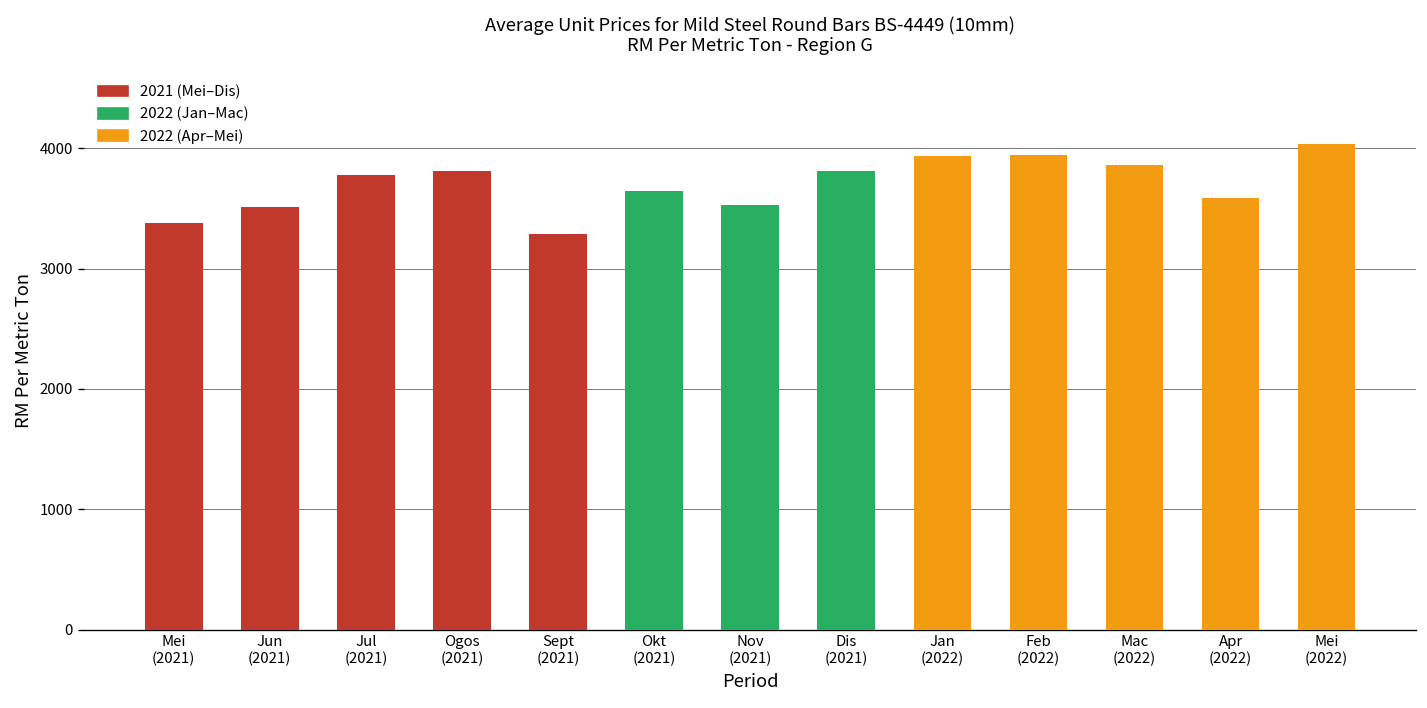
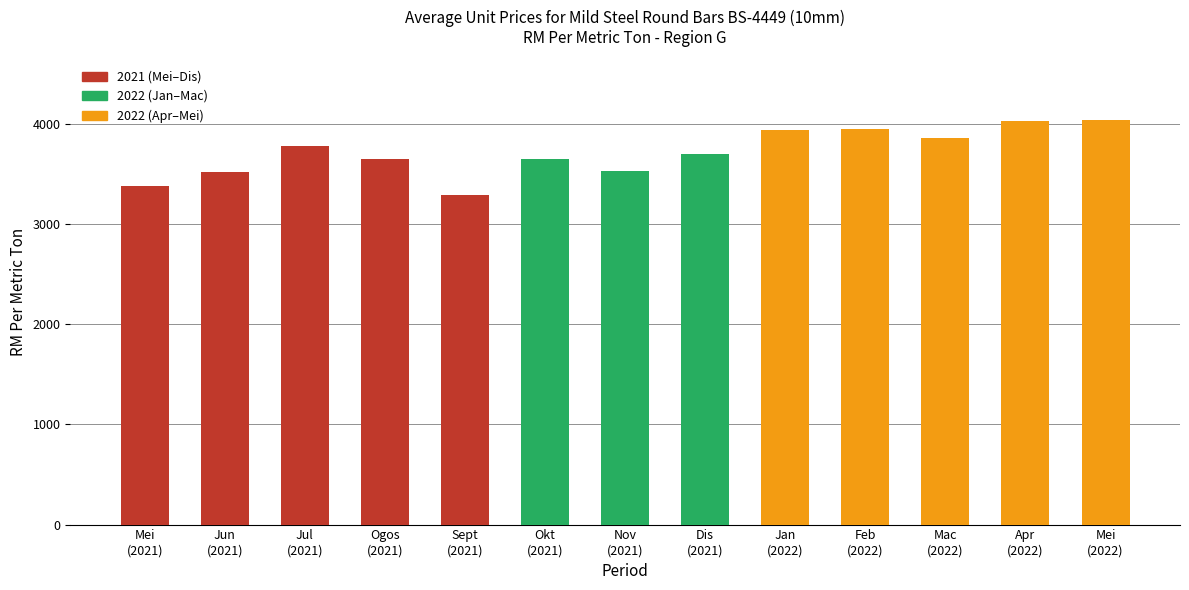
  {
    "Mei (2021)": 3380,
    "Jun (2021)": 3510,
    "Jul (2021)": 3780,
-   "Ogos (2021)": 3810,
+   "Ogos (2021)": 3640,
    "Sept (2021)": 3290,
    "Okt (2021)": 3640,
    "Nov (2021)": 3530,
-   "Dis (2021)": 3810,
+   "Dis (2021)": 3700,
    "Jan (2022)": 3940,
    "Feb (2022)": 3940,
    "Mac (2022)": 3860,
-   "Apr (2022)": 3580,
+   "Apr (2022)": 4020,
    "Mei (2022)": 4030
  }
